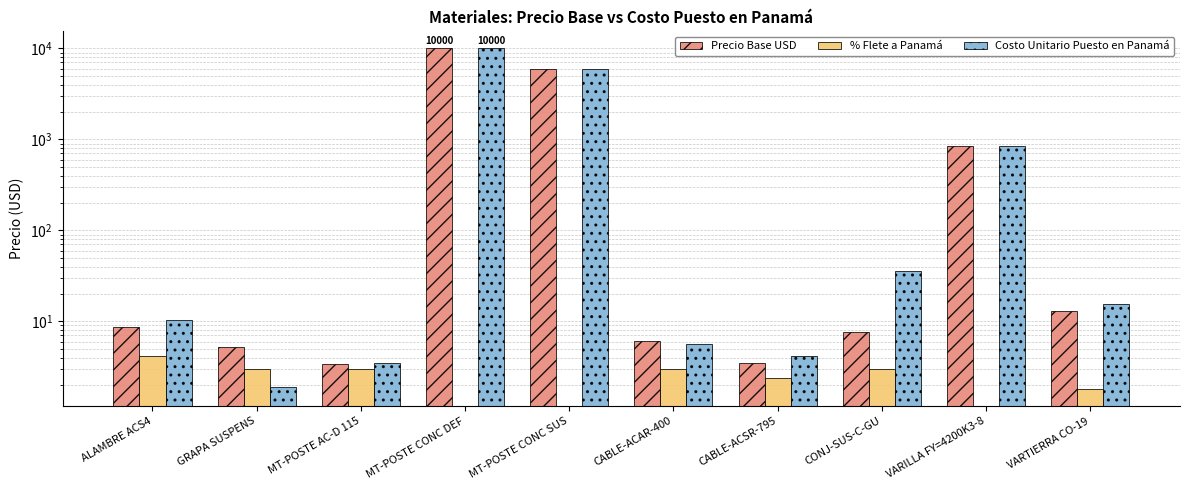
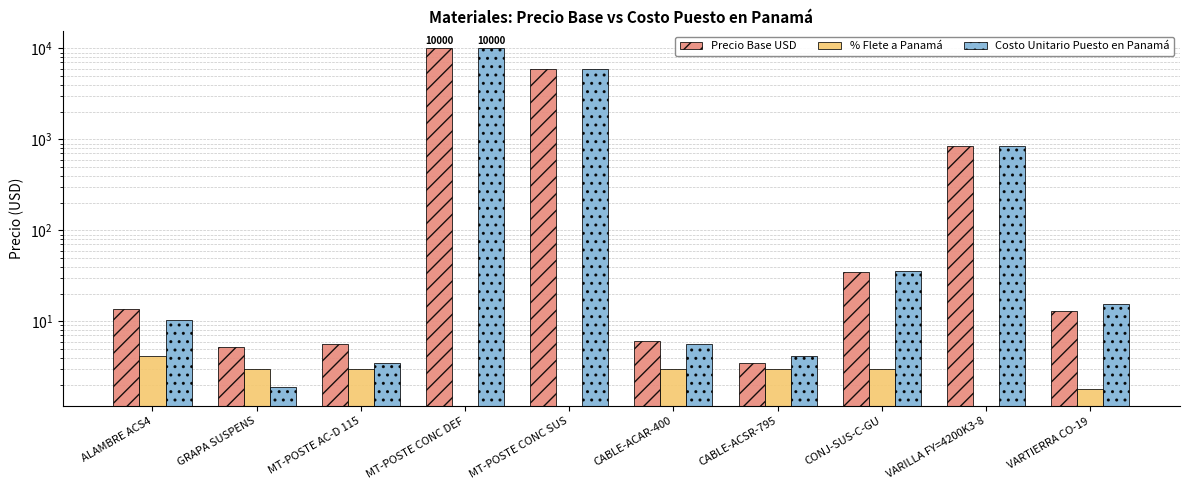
  {
    "Precio Base USD": {
-     "ALAMBRE ACS4": 9,
+     "ALAMBRE ACS4": 14,
      "GRAPA SUSPENS": 5,
-     "MT-POSTE AC-D 115": 3.4,
+     "MT-POSTE AC-D 115": 6,
      "MT-POSTE CONC SUS": 6000,
      "CABLE-ACAR-400": 6,
      "CABLE-ACSR-795": 3.5,
-     "CONJ-SUS-C-GU": 8,
+     "CONJ-SUS-C-GU": 35,
      "VARILLA FY=4200K3-8": 800,
      "VARTIERRA CO-19": 13
    },
    "% Flete a Panamá": {
      "ALAMBRE ACS4": 4,
      "GRAPA SUSPENS": 3.0,
      "MT-POSTE AC-D 115": 3.0,
      "CABLE-ACAR-400": 3.0,
-     "CABLE-ACSR-795": 2.4,
+     "CABLE-ACSR-795": 3.0,
      "CONJ-SUS-C-GU": 3.0,
      "VARTIERRA CO-19": 1.8
    },
    "Costo Unitario Puesto en Panamá": {
      "MT-POSTE CONC DEF": 10000
    }
  }
